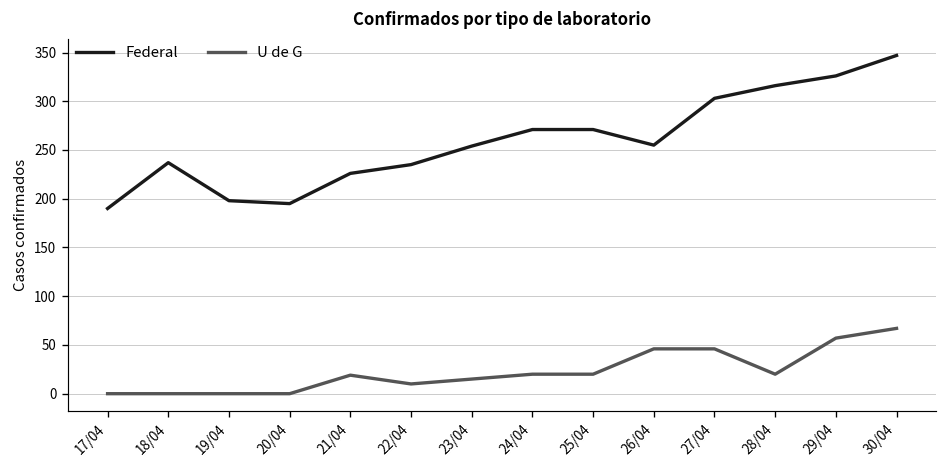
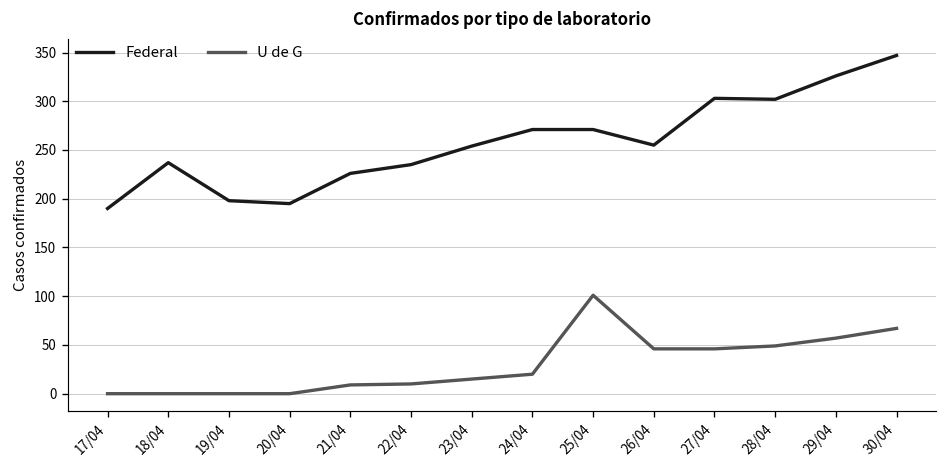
  {
    "Federal": {
      "17/04": 190,
      "18/04": 240,
      "19/04": 200,
      "20/04": 200,
      "21/04": 230,
      "22/04": 240,
      "23/04": 250,
      "24/04": 270,
      "25/04": 270,
      "26/04": 260,
      "27/04": 300,
-     "28/04": 320,
+     "28/04": 300,
      "29/04": 330,
      "30/04": 350
    },
    "U de G": {
      "17/04": 0,
      "18/04": 0,
      "19/04": 0,
      "20/04": 0,
-     "21/04": 20,
+     "21/04": 10,
      "22/04": 10,
      "23/04": 20,
      "24/04": 20,
-     "25/04": 20,
+     "25/04": 100,
      "26/04": 50,
      "27/04": 50,
-     "28/04": 20,
+     "28/04": 50,
      "29/04": 60,
      "30/04": 70
    }
  }
